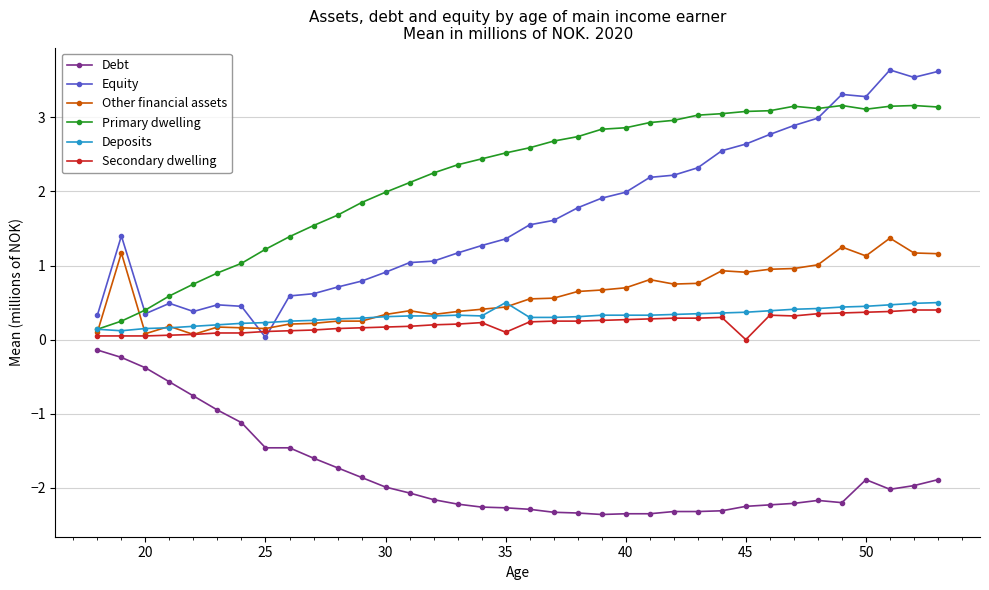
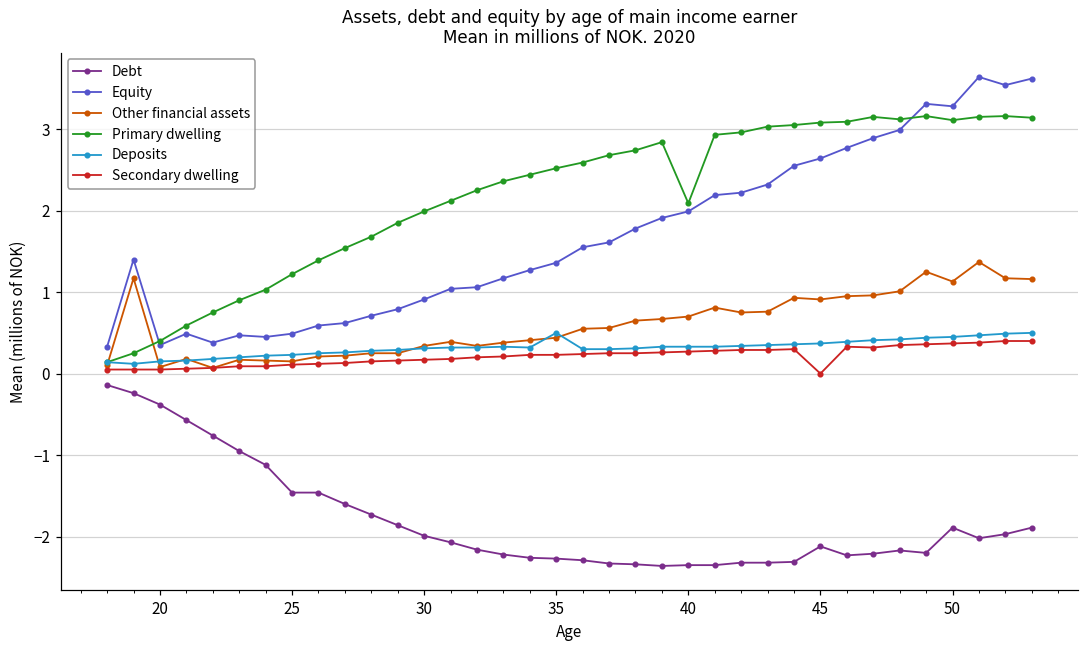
  {
    "Debt": {
      "20": -0.4,
      "25": -1.5,
      "30": -2.0,
      "35": -2.3,
      "40": -2.4,
-     "45": -2.3,
+     "45": -2.1,
      "50": -1.9
    },
    "Equity": {
      "20": 0.4,
-     "25": 0.0,
+     "25": 0.5,
      "30": 0.9,
      "35": 1.4,
      "40": 2.0,
      "45": 2.6,
      "50": 3.3
    },
    "Other financial assets": {
      "25": 0.2,
      "35": 0.4,
      "40": 0.7,
      "45": 0.9,
      "50": 1.1
    },
    "Primary dwelling": {
      "20": 0.4,
      "25": 1.2,
      "30": 2.0,
      "35": 2.5,
-     "40": 2.9,
+     "40": 2.1,
      "45": 3.1,
      "50": 3.1
    },
    "Deposits": {
      "20": 0.2,
      "25": 0.2,
      "35": 0.5,
      "40": 0.3,
      "45": 0.4,
      "50": 0.5
    },
    "Secondary dwelling": {
      "25": 0.1,
      "30": 0.2,
-     "35": 0.1,
+     "35": 0.2,
      "40": 0.3,
      "45": 0.0,
      "50": 0.4
    }
  }
